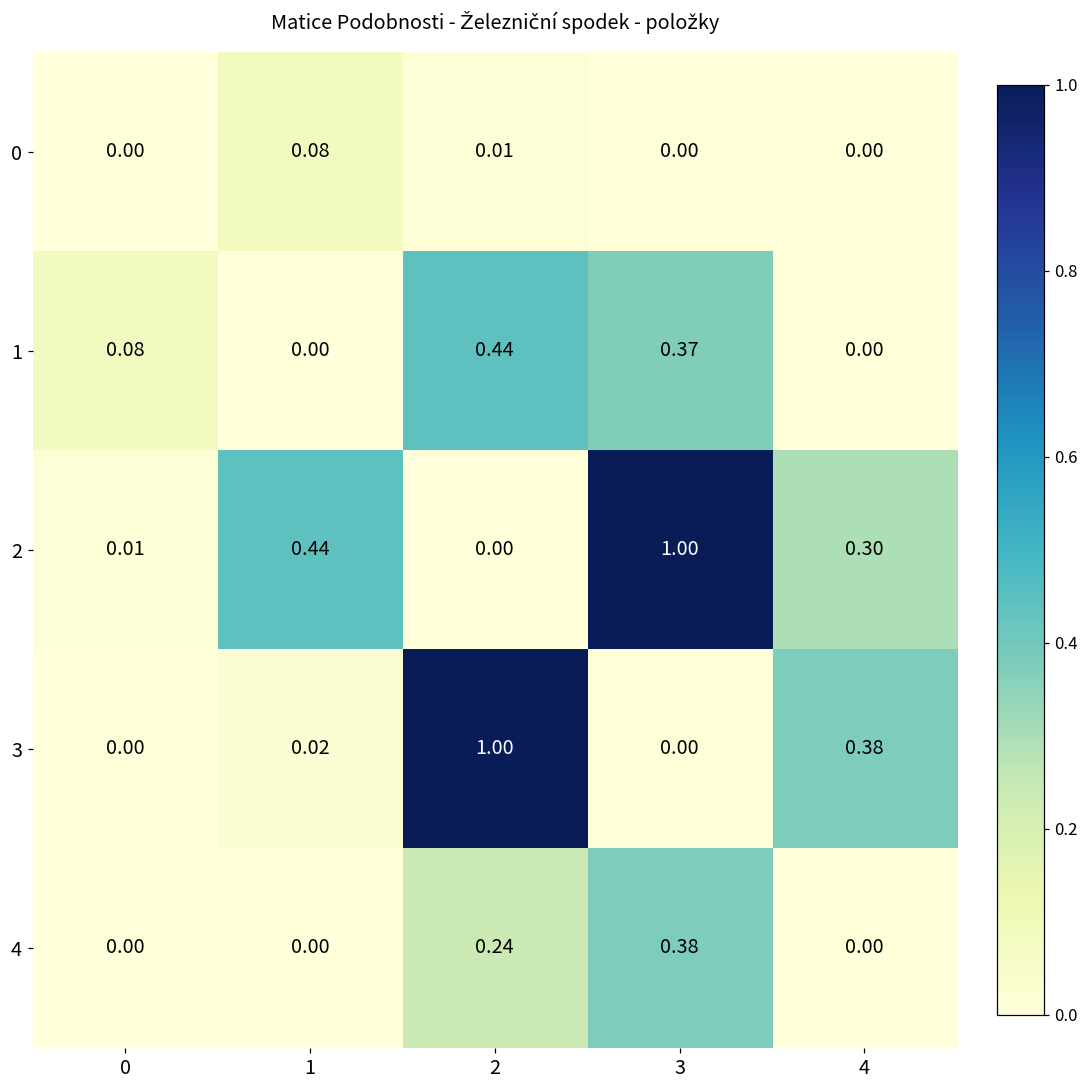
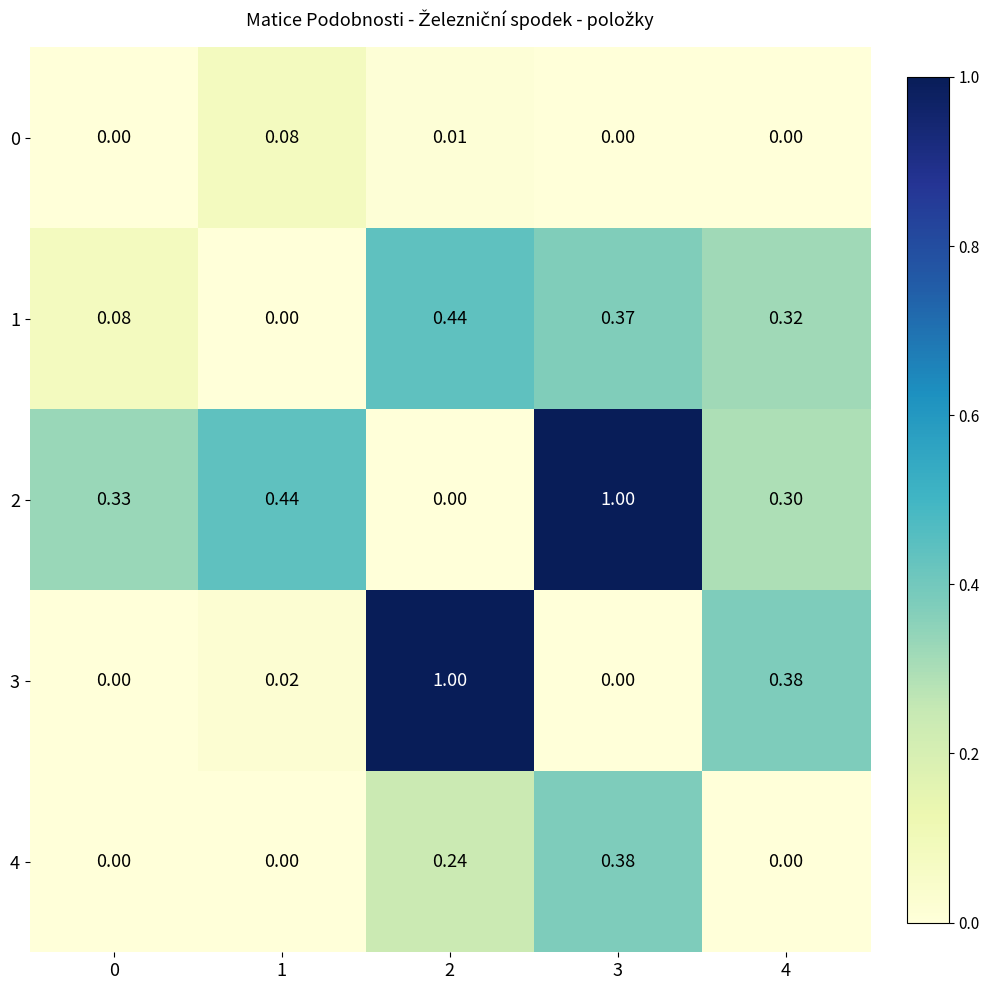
  {
    "0": {
      "0": 0.00,
      "1": 0.08,
      "2": 0.01,
      "3": 0.00,
      "4": 0.00
    },
    "1": {
      "0": 0.08,
      "1": 0.00,
      "2": 0.44,
      "3": 0.37,
-     "4": 0.00
+     "4": 0.32
    },
    "2": {
-     "0": 0.01,
+     "0": 0.33,
      "1": 0.44,
      "2": 0.00,
      "3": 1.00,
      "4": 0.30
    },
    "3": {
      "0": 0.00,
      "1": 0.02,
      "2": 1.00,
      "3": 0.00,
      "4": 0.38
    },
    "4": {
      "0": 0.00,
      "1": 0.00,
      "2": 0.24,
      "3": 0.38,
      "4": 0.00
    }
  }
